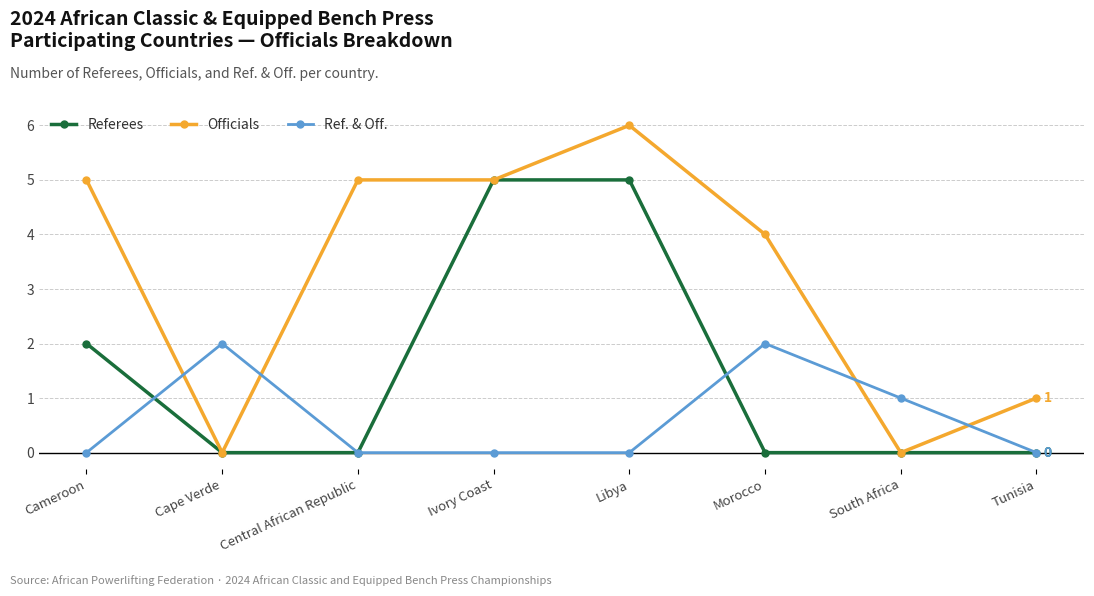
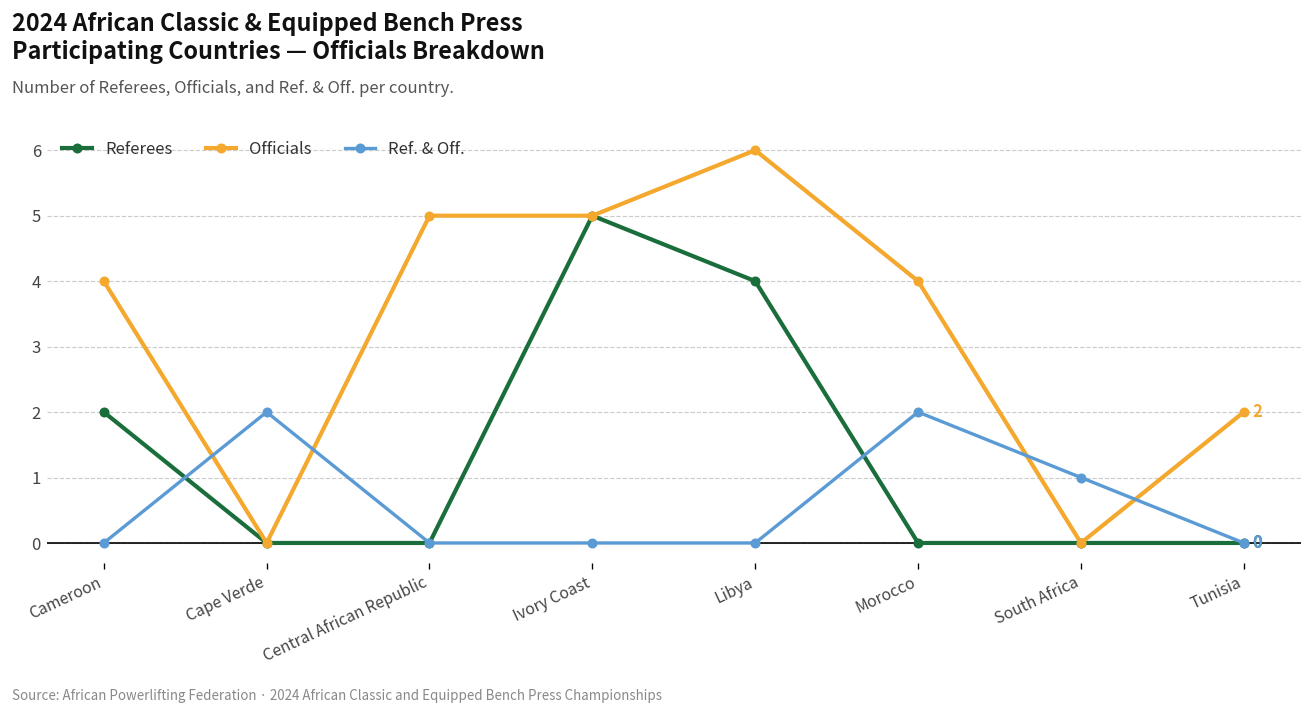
  {
    "Referees": {
      "Cameroon": 2,
-     "Libya": 5,
+     "Libya": 4,
      "Morocco": 0
    },
    "Officials": {
-     "Cameroon": 5,
-     "Tunisia": 1
+     "Cameroon": 4,
+     "Tunisia": 2
    },
    "Ref. & Off.": {
      "Cameroon": 0,
      "Cape Verde": 2,
      "Ivory Coast": 0,
      "Libya": 0,
      "Morocco": 2,
      "South Africa": 1
    }
  }
